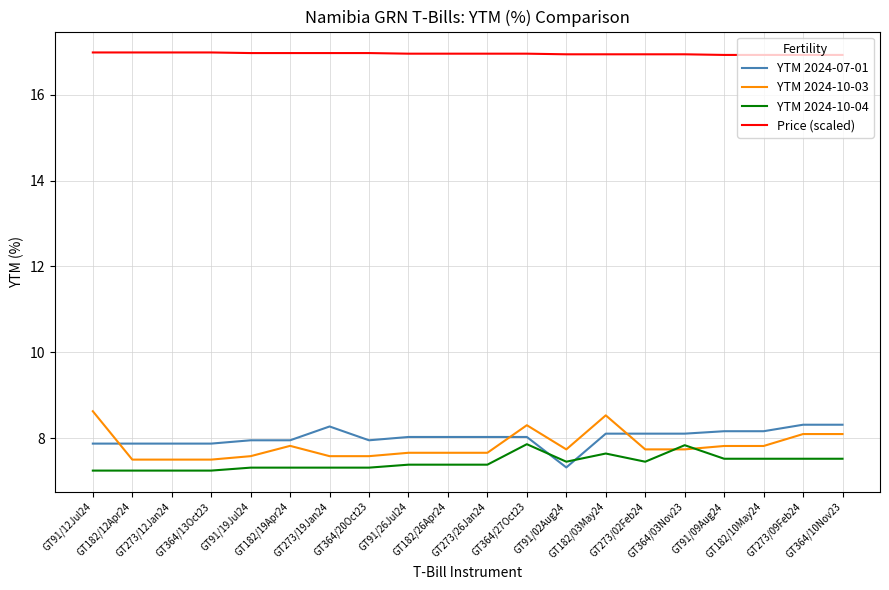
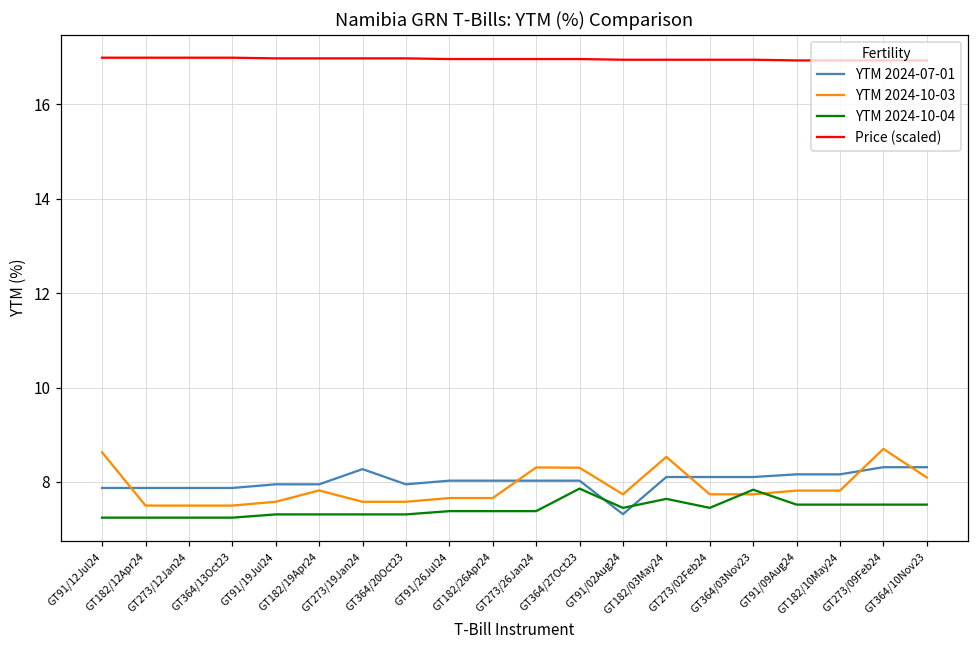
  {
    "YTM 2024-07-01": {
      "GT91/12Jul24": 7.9,
      "GT182/12Apr24": 7.9,
      "GT273/12Jan24": 7.9,
      "GT364/13Oct23": 7.9,
      "GT91/19Jul24": 8.0,
      "GT182/19Apr24": 8.0,
      "GT273/19Jan24": 8.3,
      "GT364/20Oct23": 8.0,
      "GT91/26Jul24": 8.0,
      "GT182/26Apr24": 8.0,
      "GT273/26Jan24": 8.0,
      "GT364/27Oct23": 8.0,
      "GT91/02Aug24": 7.3,
      "GT182/03May24": 8.1,
      "GT273/02Feb24": 8.1,
      "GT364/03Nov23": 8.1,
      "GT91/09Aug24": 8.2,
      "GT182/10May24": 8.2,
      "GT273/09Feb24": 8.3,
      "GT364/10Nov23": 8.3
    },
    "YTM 2024-10-03": {
      "GT91/12Jul24": 8.6,
      "GT182/12Apr24": 7.5,
      "GT273/12Jan24": 7.5,
      "GT364/13Oct23": 7.5,
      "GT91/19Jul24": 7.6,
      "GT182/19Apr24": 7.8,
      "GT273/19Jan24": 7.6,
      "GT364/20Oct23": 7.6,
      "GT91/26Jul24": 7.7,
      "GT182/26Apr24": 7.7,
-     "GT273/26Jan24": 7.7,
+     "GT273/26Jan24": 8.3,
      "GT364/27Oct23": 8.3,
      "GT91/02Aug24": 7.7,
      "GT182/03May24": 8.5,
      "GT273/02Feb24": 7.7,
      "GT364/03Nov23": 7.7,
      "GT91/09Aug24": 7.8,
      "GT182/10May24": 7.8,
-     "GT273/09Feb24": 8.1,
+     "GT273/09Feb24": 8.7,
      "GT364/10Nov23": 8.1
    },
    "YTM 2024-10-04": {
      "GT91/12Jul24": 7.2,
      "GT182/12Apr24": 7.2,
      "GT273/12Jan24": 7.2,
      "GT364/13Oct23": 7.2,
      "GT91/19Jul24": 7.3,
      "GT182/19Apr24": 7.3,
      "GT273/19Jan24": 7.3,
      "GT364/20Oct23": 7.3,
      "GT91/26Jul24": 7.4,
      "GT182/26Apr24": 7.4,
      "GT273/26Jan24": 7.4,
      "GT364/27Oct23": 7.9,
      "GT91/02Aug24": 7.5,
      "GT182/03May24": 7.6,
      "GT273/02Feb24": 7.5,
      "GT364/03Nov23": 7.8,
      "GT91/09Aug24": 7.5,
      "GT182/10May24": 7.5,
      "GT273/09Feb24": 7.5,
      "GT364/10Nov23": 7.5
    },
    "Price (scaled)": {
      "GT91/12Jul24": 17.0,
      "GT182/12Apr24": 17.0,
      "GT273/12Jan24": 17.0,
      "GT364/13Oct23": 17.0,
      "GT91/19Jul24": 17.0,
      "GT182/19Apr24": 17.0,
      "GT273/19Jan24": 17.0,
      "GT364/20Oct23": 17.0,
      "GT91/26Jul24": 17.0,
      "GT182/26Apr24": 17.0,
      "GT273/26Jan24": 17.0,
      "GT364/27Oct23": 17.0,
      "GT91/02Aug24": 16.9,
      "GT182/03May24": 16.9,
      "GT273/02Feb24": 16.9,
      "GT364/03Nov23": 16.9,
      "GT91/09Aug24": 16.9
    }
  }
